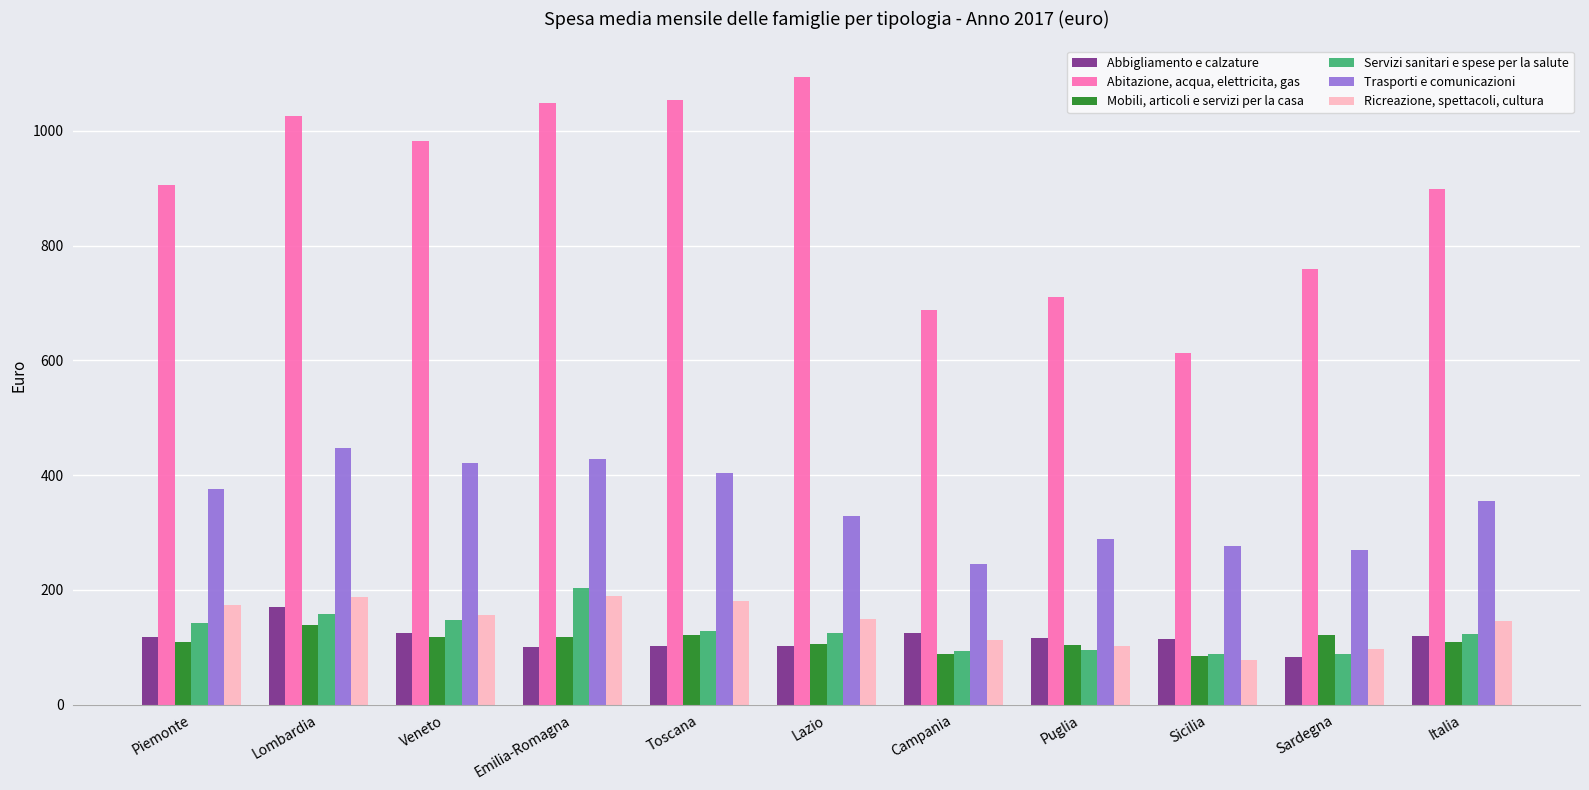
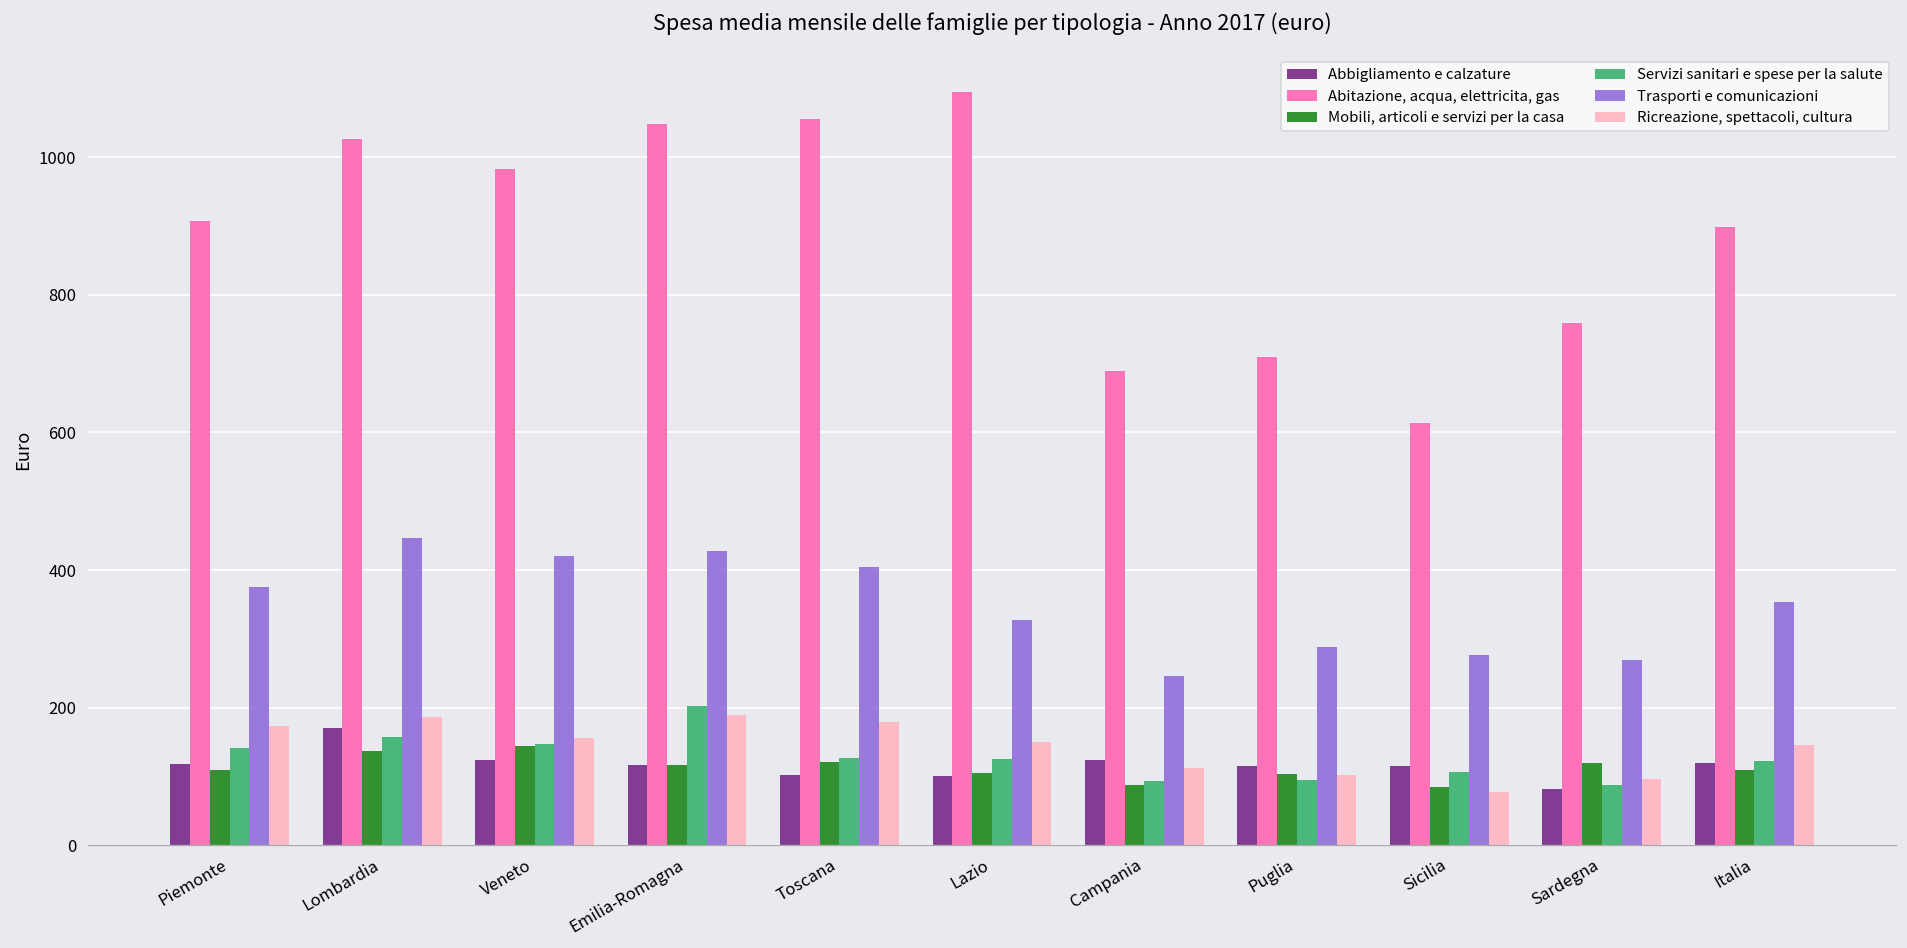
  {
    "Abbigliamento e calzature": {
      "Piemonte": 120,
      "Lombardia": 170,
      "Veneto": 120,
-     "Emilia-Romagna": 100,
+     "Emilia-Romagna": 120,
      "Toscana": 100,
      "Lazio": 100,
      "Campania": 120,
      "Puglia": 120,
      "Sicilia": 120,
      "Sardegna": 80,
      "Italia": 120
    },
    "Abitazione, acqua, elettricita, gas": {
      "Piemonte": 910,
      "Lombardia": 1030,
      "Veneto": 980,
      "Emilia-Romagna": 1050,
      "Toscana": 1050,
      "Lazio": 1090,
      "Campania": 690,
      "Puglia": 710,
      "Sicilia": 610,
      "Sardegna": 760,
      "Italia": 900
    },
    "Mobili, articoli e servizi per la casa": {
      "Piemonte": 110,
      "Lombardia": 140,
-     "Veneto": 120,
+     "Veneto": 140,
      "Emilia-Romagna": 120,
      "Toscana": 120,
      "Lazio": 110,
      "Campania": 90,
      "Puglia": 100,
      "Sicilia": 80,
      "Sardegna": 120,
      "Italia": 110
    },
    "Servizi sanitari e spese per la salute": {
      "Piemonte": 140,
      "Lombardia": 160,
      "Veneto": 150,
      "Emilia-Romagna": 200,
      "Toscana": 130,
      "Lazio": 130,
      "Campania": 90,
      "Puglia": 90,
-     "Sicilia": 90,
+     "Sicilia": 110,
      "Sardegna": 90,
      "Italia": 120
    },
    "Trasporti e comunicazioni": {
      "Piemonte": 380,
      "Lombardia": 450,
      "Veneto": 420,
      "Emilia-Romagna": 430,
      "Toscana": 400,
      "Lazio": 330,
      "Campania": 250,
      "Puglia": 290,
      "Sicilia": 280,
      "Sardegna": 270,
      "Italia": 350
    },
    "Ricreazione, spettacoli, cultura": {
      "Piemonte": 170,
      "Lombardia": 190,
      "Veneto": 160,
      "Emilia-Romagna": 190,
      "Toscana": 180,
      "Lazio": 150,
      "Campania": 110,
      "Puglia": 100,
      "Sicilia": 80,
      "Sardegna": 100,
      "Italia": 150
    }
  }
